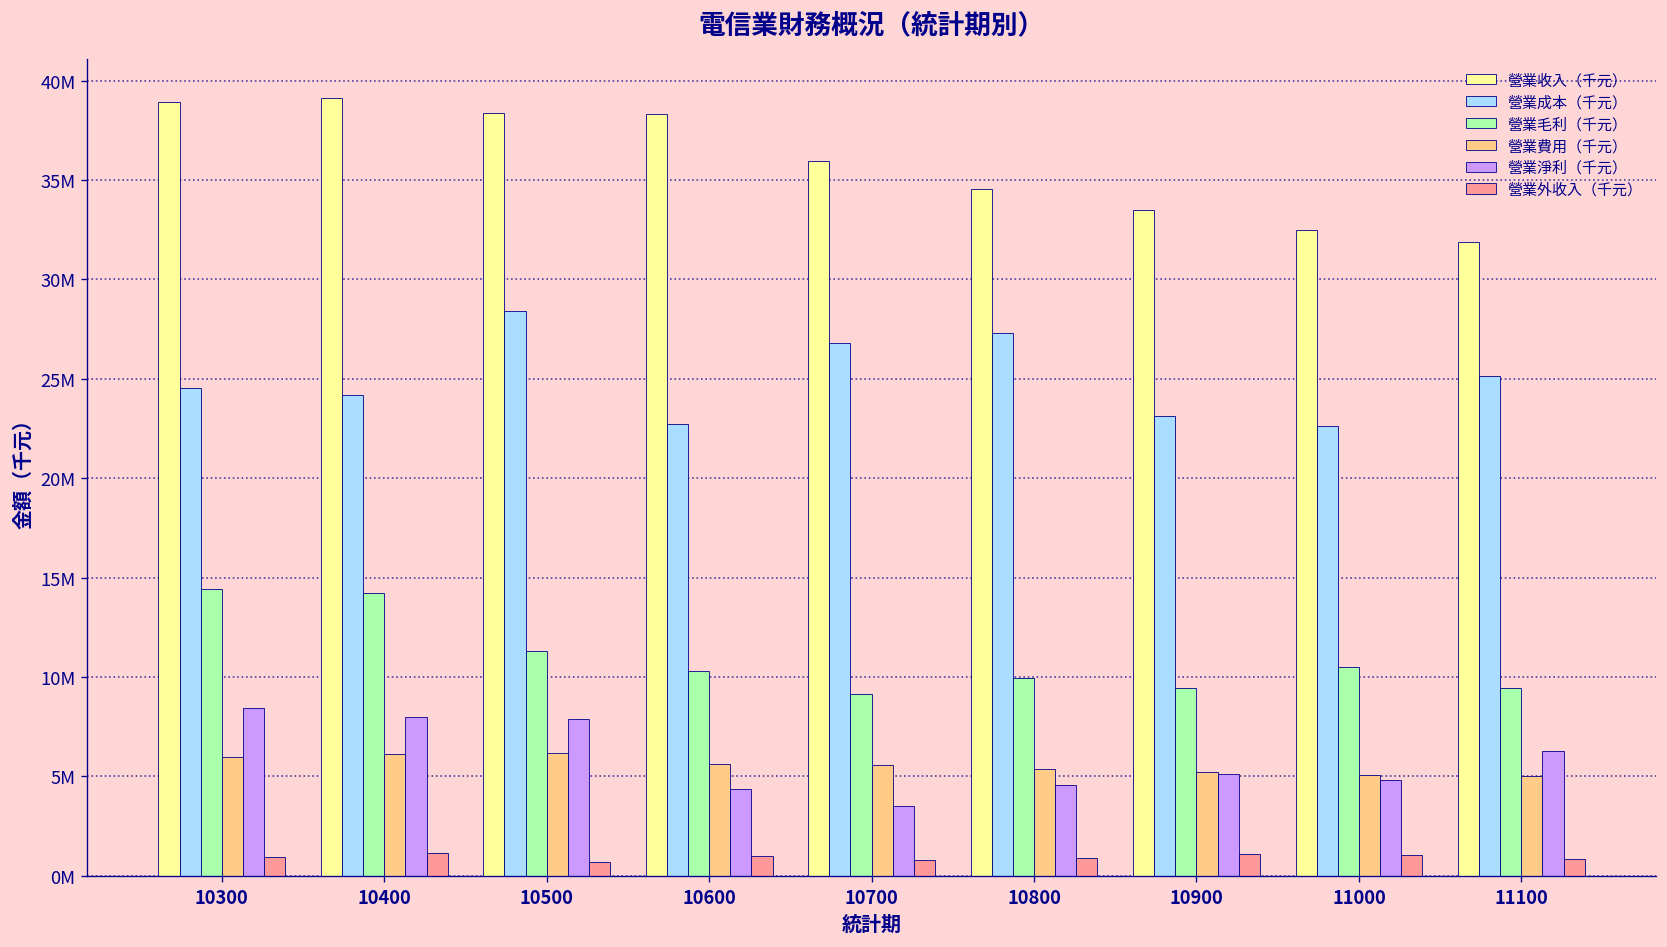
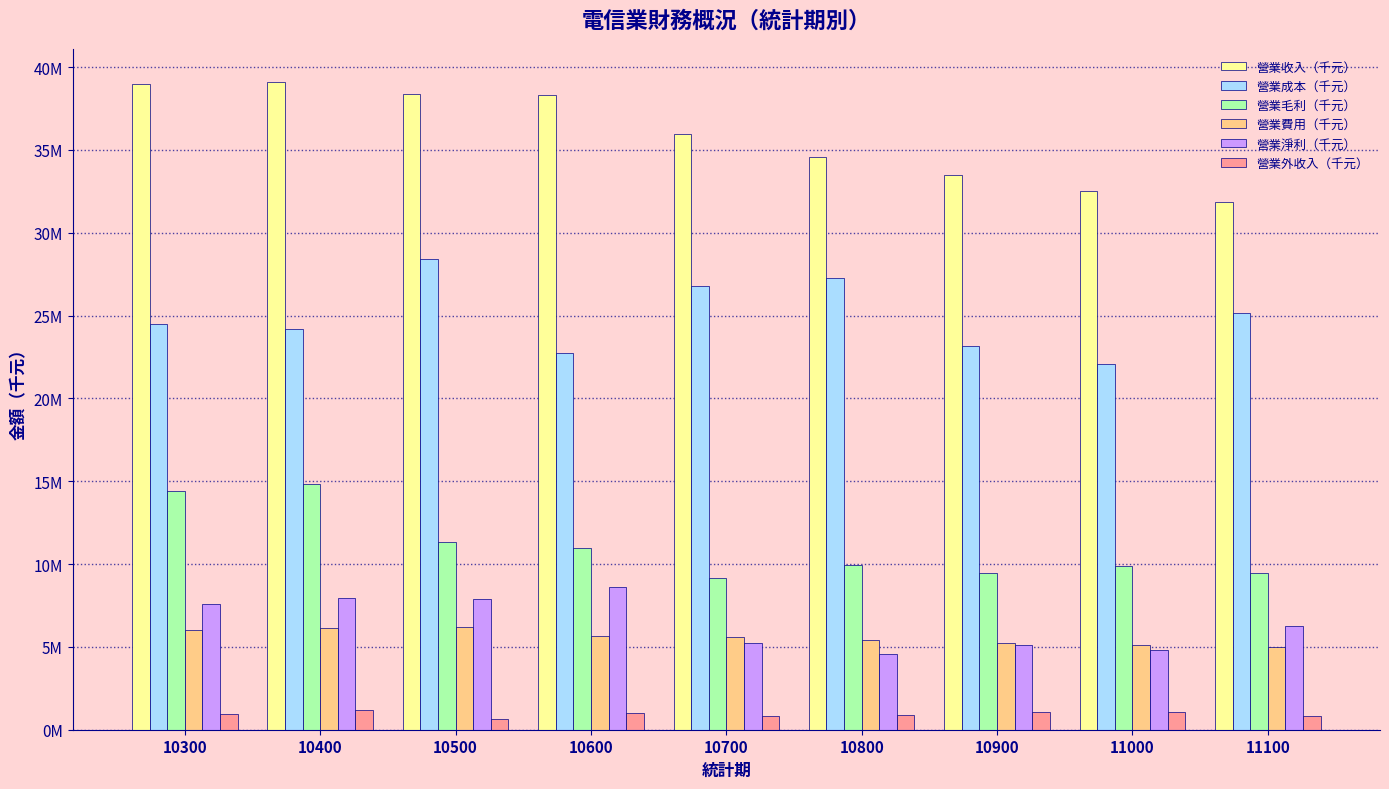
  {
    "營業成本（千元）": {
      "10300": 24500000,
      "10400": 24200000,
      "10500": 28400000,
      "10600": 22700000,
      "10700": 26800000,
      "10800": 27300000,
      "10900": 23100000,
-     "11000": 22600000,
+     "11000": 22100000,
      "11100": 25200000
    },
    "營業毛利（千元）": {
      "10300": 14400000,
-     "10400": 14200000,
+     "10400": 14800000,
      "10500": 11300000,
-     "10600": 10300000,
+     "10600": 11000000,
      "10700": 9100000,
      "10800": 10000000,
      "10900": 9400000,
-     "11000": 10500000,
+     "11000": 9900000,
      "11100": 9400000
    },
    "營業淨利（千元）": {
-     "10300": 8400000,
+     "10300": 7600000,
      "10400": 8000000,
      "10500": 7900000,
-     "10600": 4400000,
-     "10700": 3500000,
+     "10600": 8600000,
+     "10700": 5300000,
      "10800": 4600000,
      "10900": 5100000,
      "11000": 4800000,
      "11100": 6300000
    }
  }
